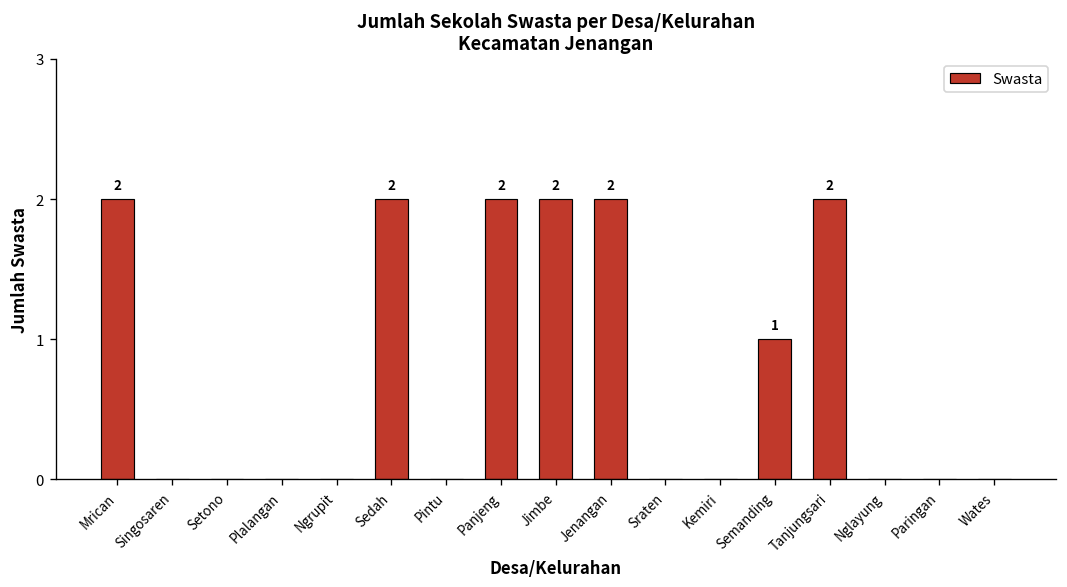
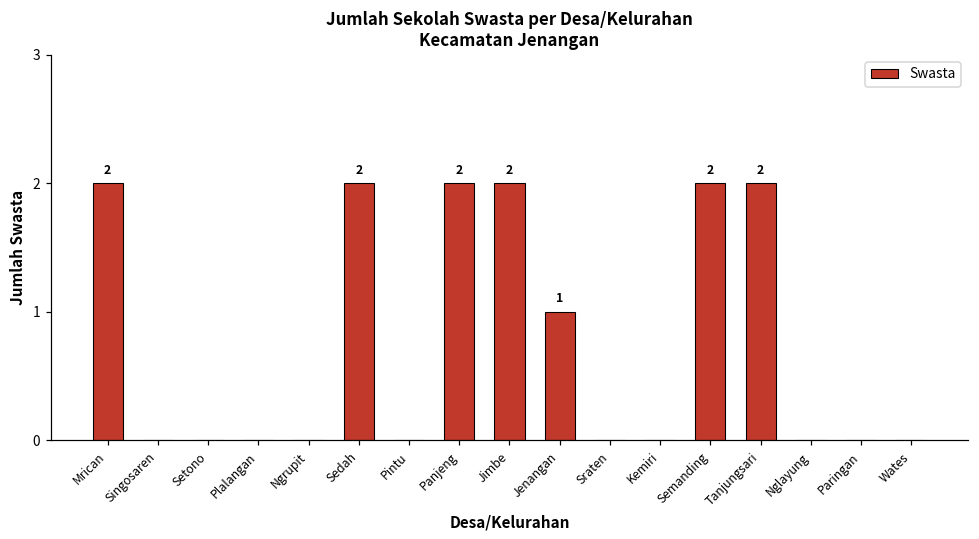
  {
    "Mrican": 2,
    "Sedah": 2,
    "Panjeng": 2,
    "Jimbe": 2,
-   "Jenangan": 2,
-   "Semanding": 1,
+   "Jenangan": 1,
+   "Semanding": 2,
    "Tanjungsari": 2
  }
